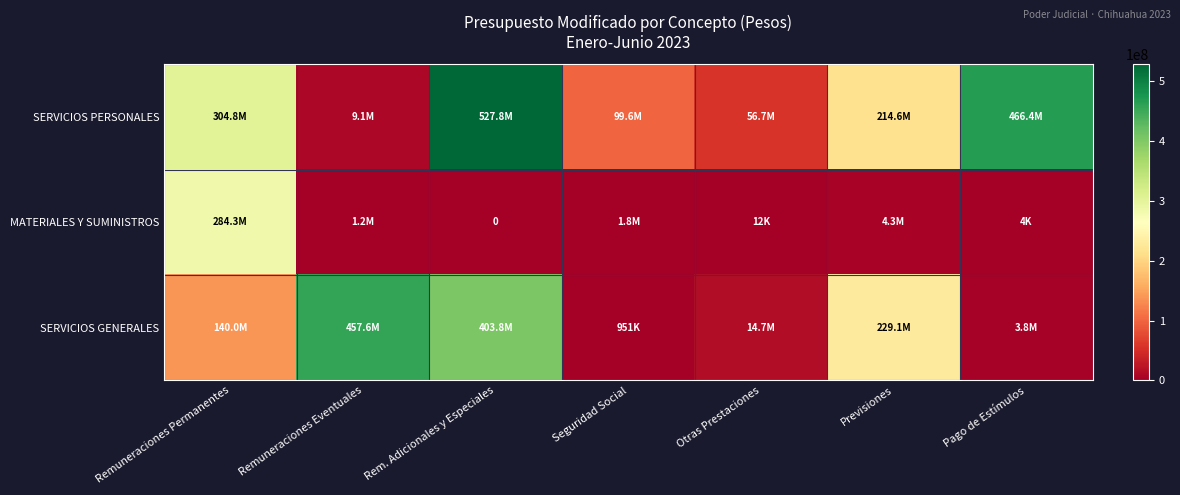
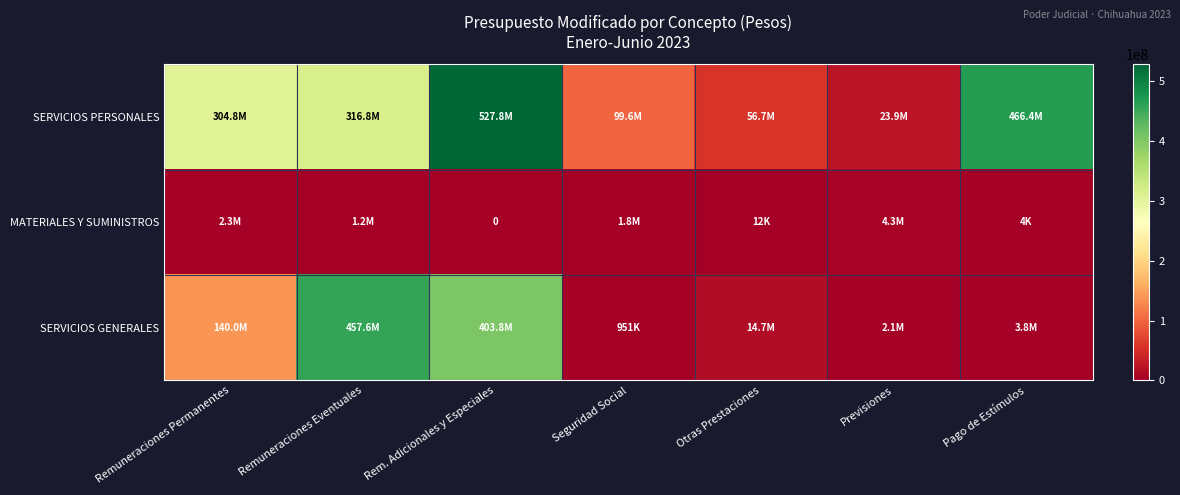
  {
    "SERVICIOS PERSONALES": {
      "Remuneraciones Permanentes": "304.8M",
-     "Remuneraciones Eventuales": "9.1M",
+     "Remuneraciones Eventuales": "316.8M",
      "Rem. Adicionales y Especiales": "527.8M",
      "Seguridad Social": "99.6M",
      "Otras Prestaciones": "56.7M",
-     "Previsiones": "214.6M",
+     "Previsiones": "23.9M",
      "Pago de Estímulos": "466.4M"
    },
    "MATERIALES Y SUMINISTROS": {
-     "Remuneraciones Permanentes": "284.3M",
+     "Remuneraciones Permanentes": "2.3M",
      "Remuneraciones Eventuales": "1.2M",
      "Rem. Adicionales y Especiales": "0",
      "Seguridad Social": "1.8M",
      "Otras Prestaciones": "12K",
      "Previsiones": "4.3M",
      "Pago de Estímulos": "4K"
    },
    "SERVICIOS GENERALES": {
      "Remuneraciones Permanentes": "140.0M",
      "Remuneraciones Eventuales": "457.6M",
      "Rem. Adicionales y Especiales": "403.8M",
      "Seguridad Social": "951K",
      "Otras Prestaciones": "14.7M",
-     "Previsiones": "229.1M",
+     "Previsiones": "2.1M",
      "Pago de Estímulos": "3.8M"
    }
  }
